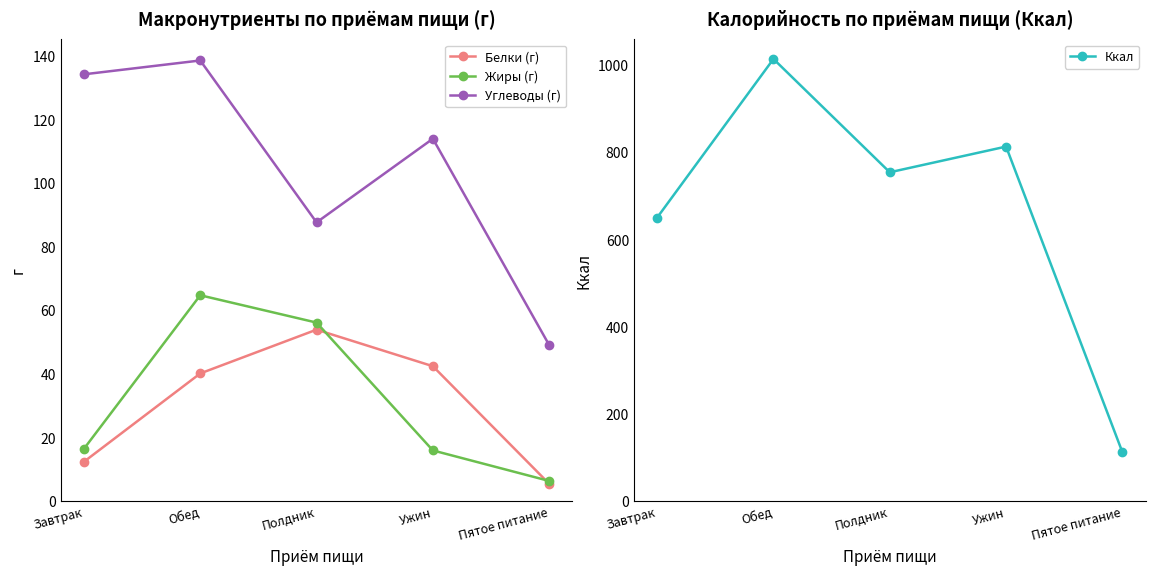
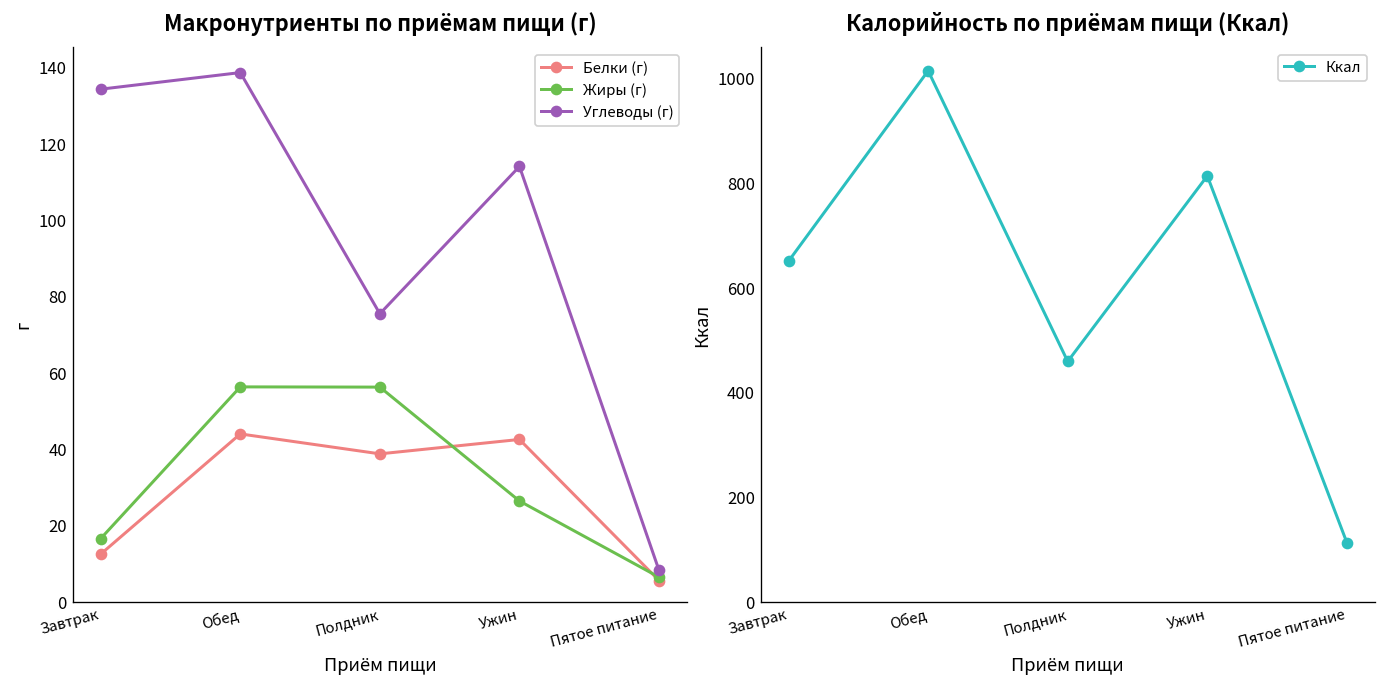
  {
    "Макронутриенты по приёмам пищи (г)": {
      "Белки (г)": {
        "Завтрак": 12,
-       "Обед": 40,
-       "Полдник": 54,
+       "Обед": 44,
+       "Полдник": 39,
        "Ужин": 42,
        "Пятое питание": 6
      },
      "Жиры (г)": {
        "Завтрак": 17,
-       "Обед": 65,
+       "Обед": 56,
        "Полдник": 56,
-       "Ужин": 16,
+       "Ужин": 26,
        "Пятое питание": 6
      },
      "Углеводы (г)": {
        "Завтрак": 134,
        "Обед": 139,
-       "Полдник": 88,
+       "Полдник": 75,
        "Ужин": 114,
-       "Пятое питание": 49
+       "Пятое питание": 8
      }
    },
    "Калорийность по приёмам пищи (Ккал)": {
      "Завтрак": 650,
      "Обед": 1010,
-     "Полдник": 750,
+     "Полдник": 460,
      "Ужин": 810,
      "Пятое питание": 110
    }
  }
